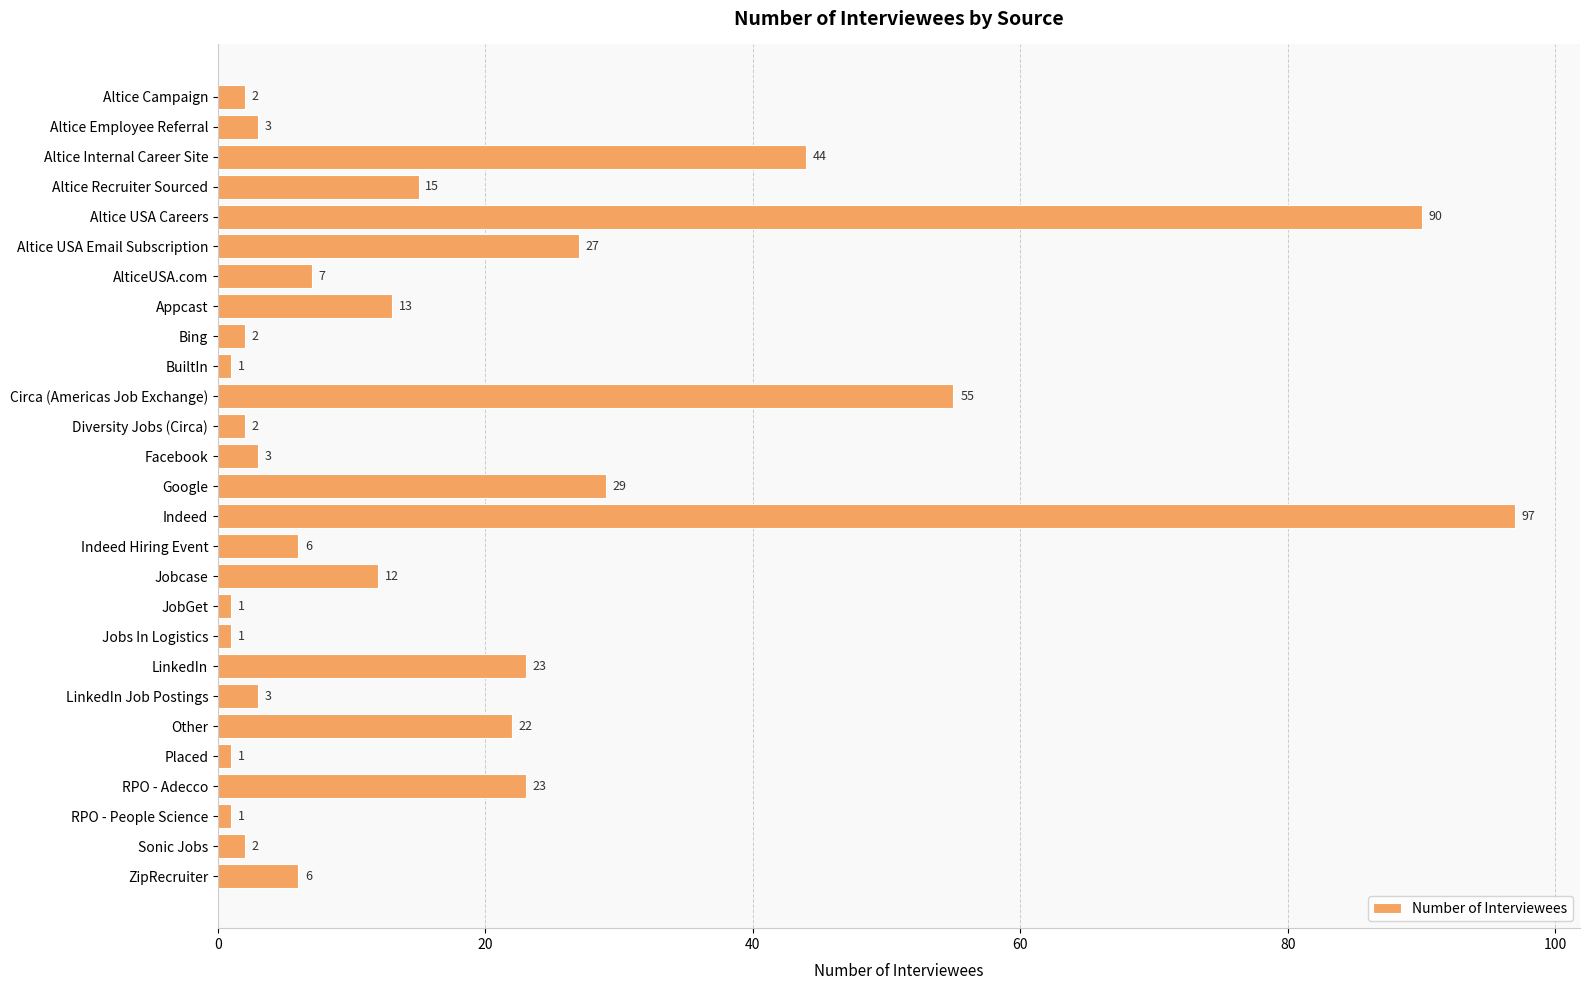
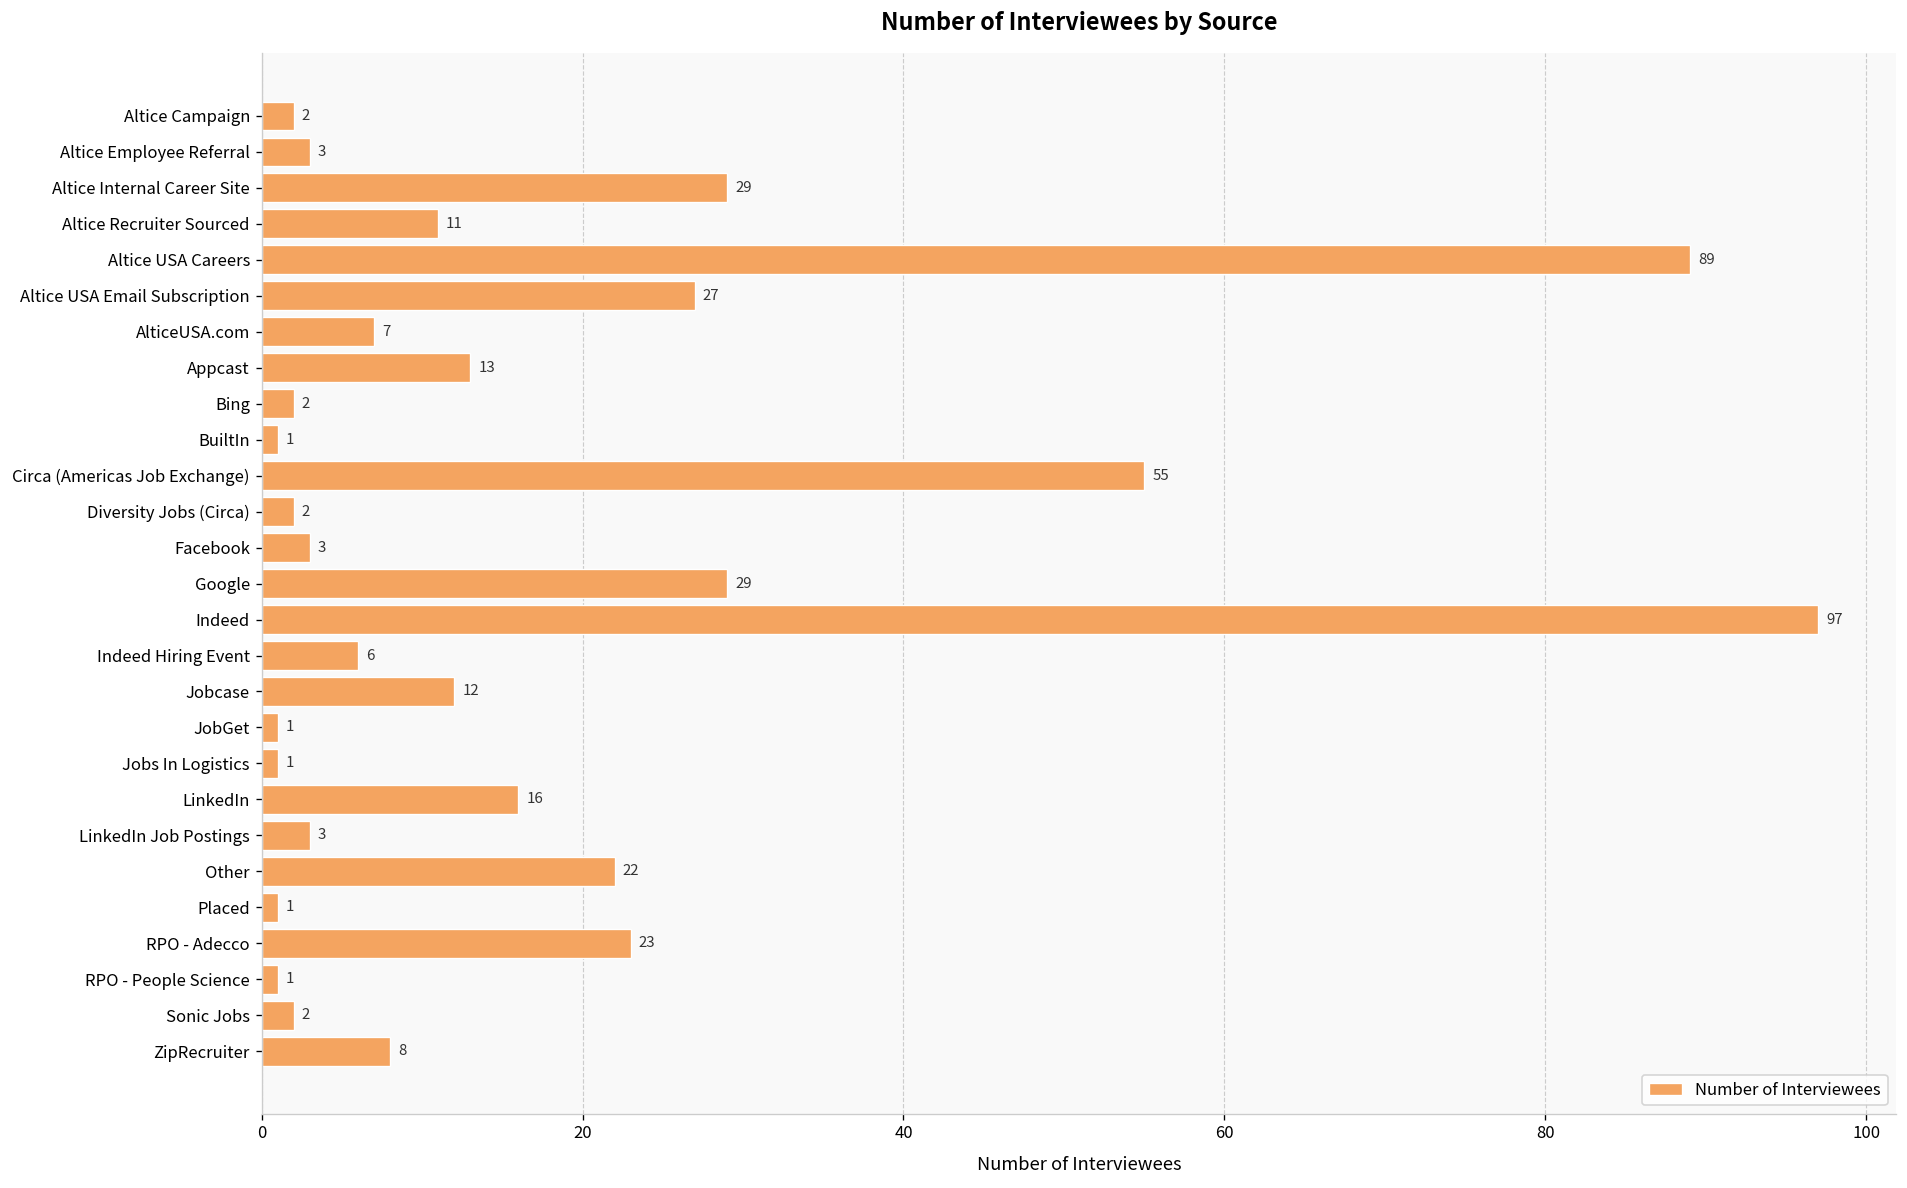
  {
    "Altice Campaign": 2,
    "Altice Employee Referral": 3,
-   "Altice Internal Career Site": 44,
-   "Altice Recruiter Sourced": 15,
-   "Altice USA Careers": 90,
+   "Altice Internal Career Site": 29,
+   "Altice Recruiter Sourced": 11,
+   "Altice USA Careers": 89,
    "Altice USA Email Subscription": 27,
    "AlticeUSA.com": 7,
    "Appcast": 13,
    "Bing": 2,
    "BuiltIn": 1,
    "Circa (Americas Job Exchange)": 55,
    "Diversity Jobs (Circa)": 2,
    "Facebook": 3,
    "Google": 29,
    "Indeed": 97,
    "Indeed Hiring Event": 6,
    "Jobcase": 12,
    "JobGet": 1,
    "Jobs In Logistics": 1,
-   "LinkedIn": 23,
+   "LinkedIn": 16,
    "LinkedIn Job Postings": 3,
    "Other": 22,
    "Placed": 1,
    "RPO - Adecco": 23,
    "RPO - People Science": 1,
    "Sonic Jobs": 2,
-   "ZipRecruiter": 6
+   "ZipRecruiter": 8
  }
